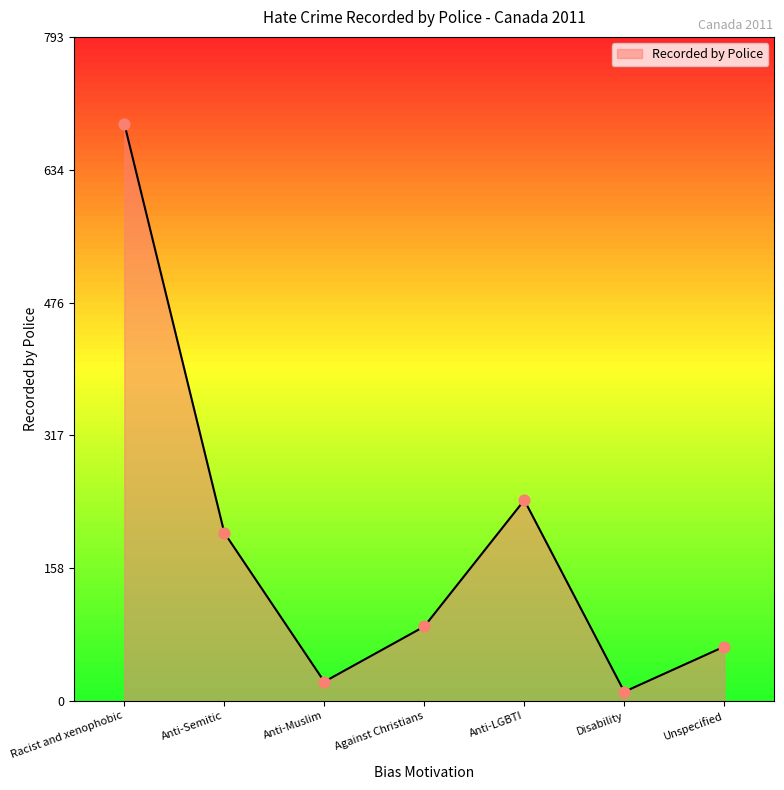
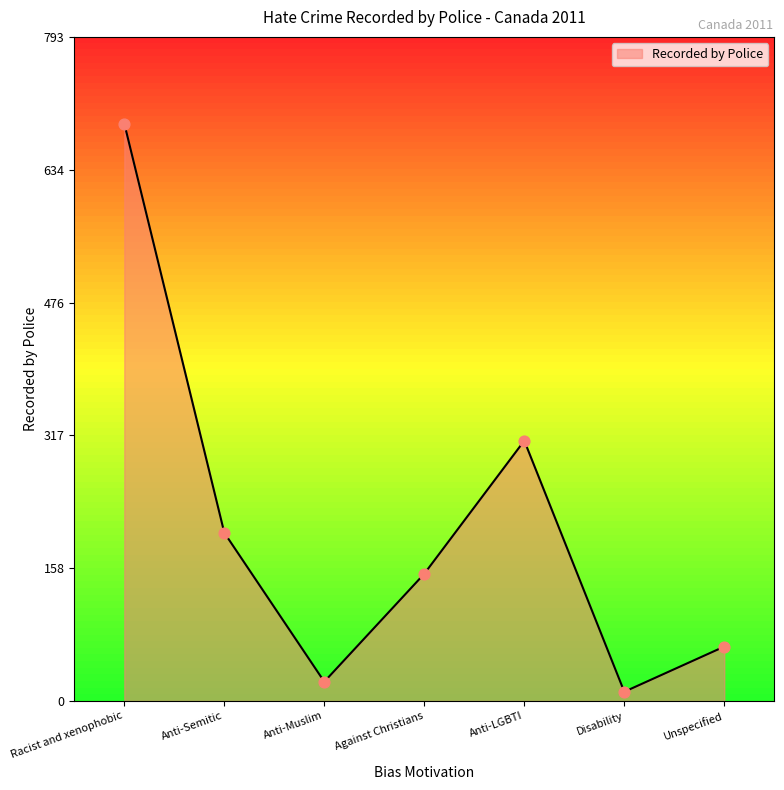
  {
    "Racist and xenophobic": 690,
    "Anti-Semitic": 200,
    "Anti-Muslim": 20,
-   "Against Christians": 90,
-   "Anti-LGBTI": 240,
+   "Against Christians": 150,
+   "Anti-LGBTI": 310,
    "Disability": 10,
    "Unspecified": 70
  }
